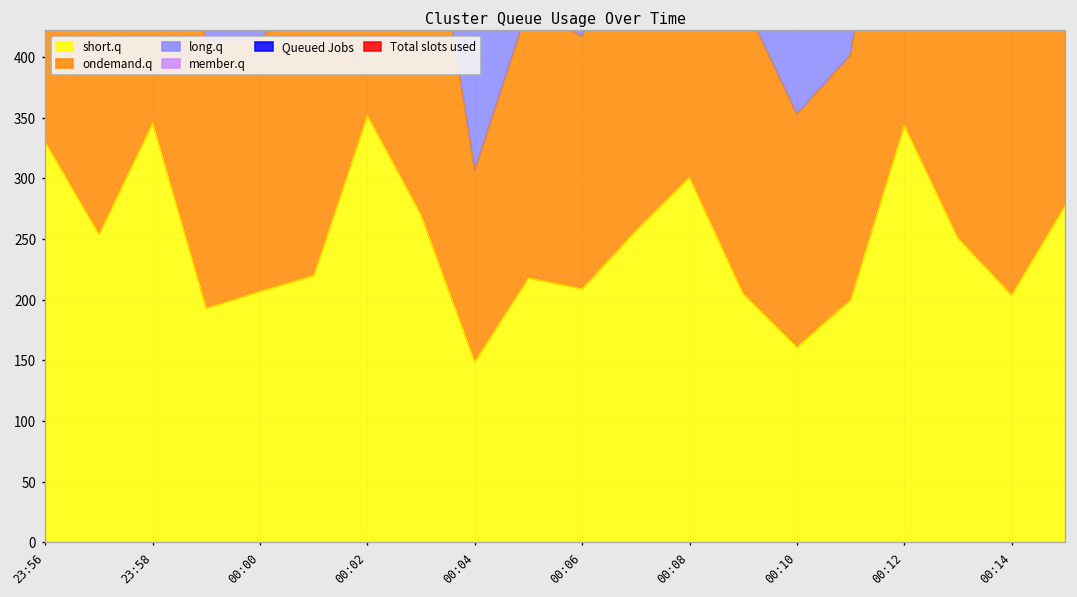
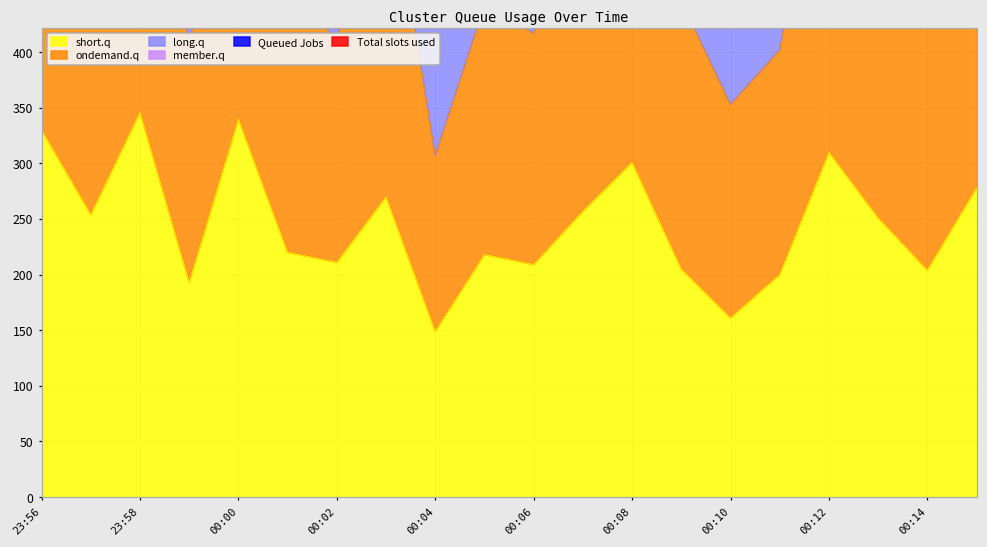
  {
    "short.q": {
      "23:56": 330,
      "23:58": 346,
-     "00:00": 207,
-     "00:02": 352,
+     "00:00": 340,
+     "00:02": 211,
      "00:04": 149,
      "00:06": 209,
      "00:08": 301,
      "00:10": 161,
-     "00:12": 344,
+     "00:12": 310,
      "00:14": 204
    },
    "ondemand.q": {
      "00:04": 158,
      "00:06": 208,
      "00:10": 192
    }
  }
